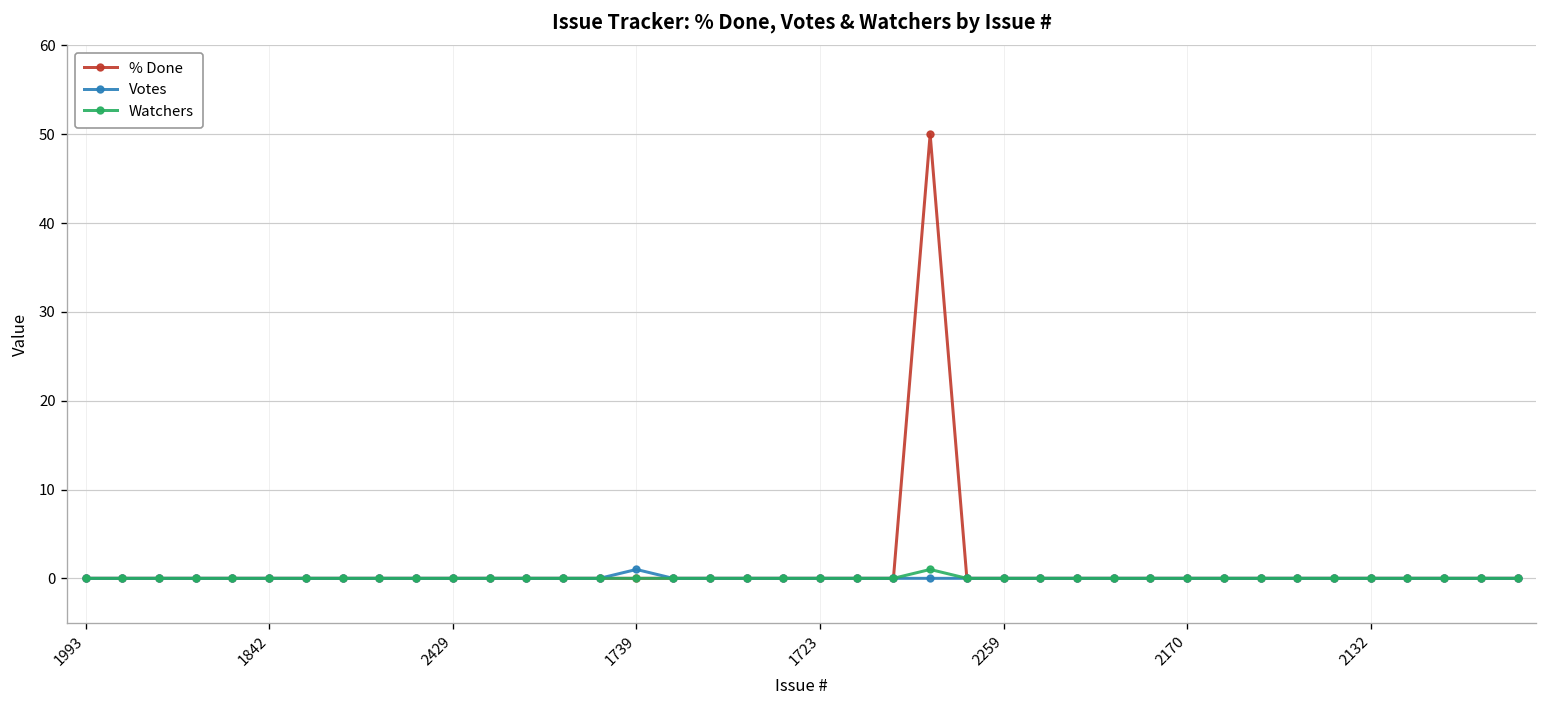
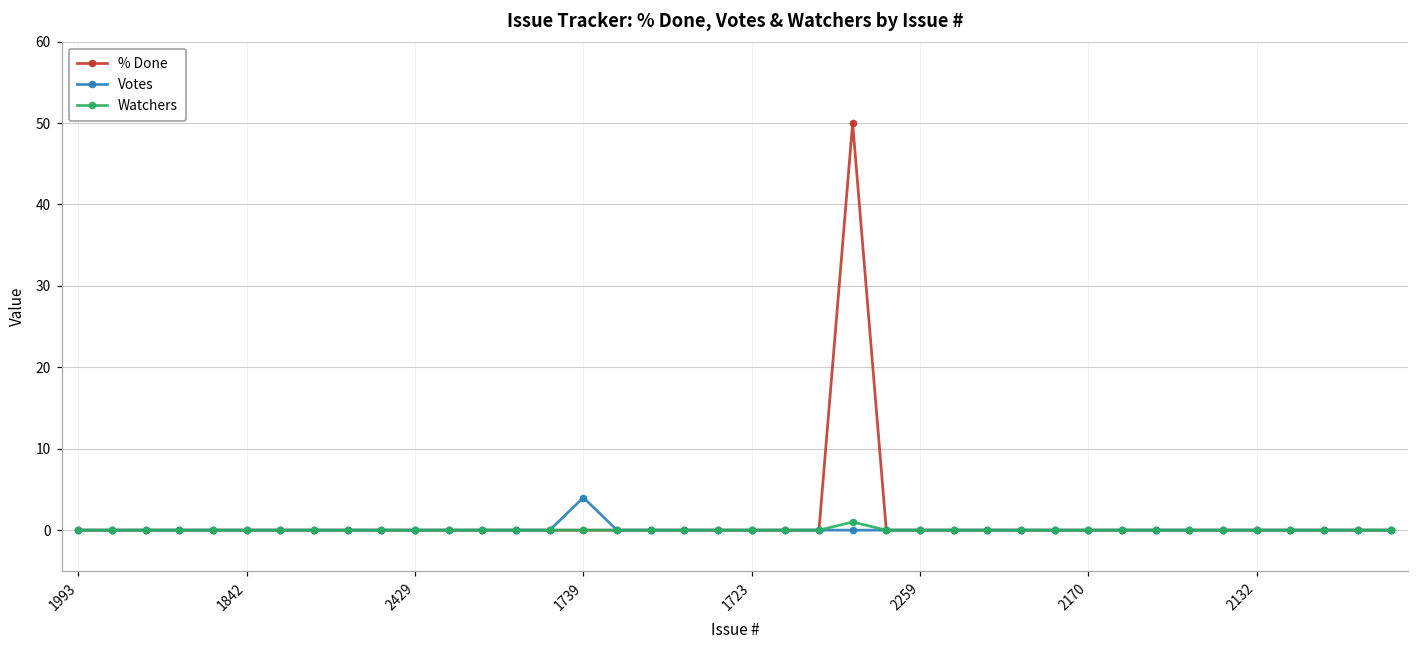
  {
    "Votes": {
-     "1739": 1
+     "1739": 4
    }
  }
